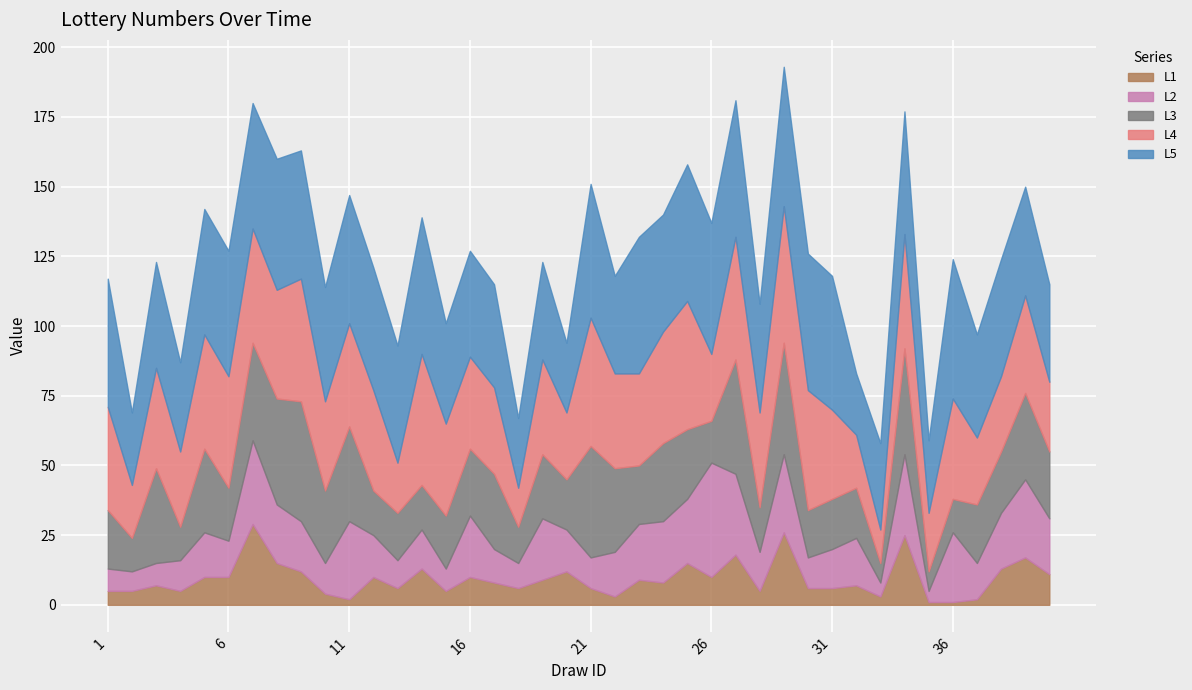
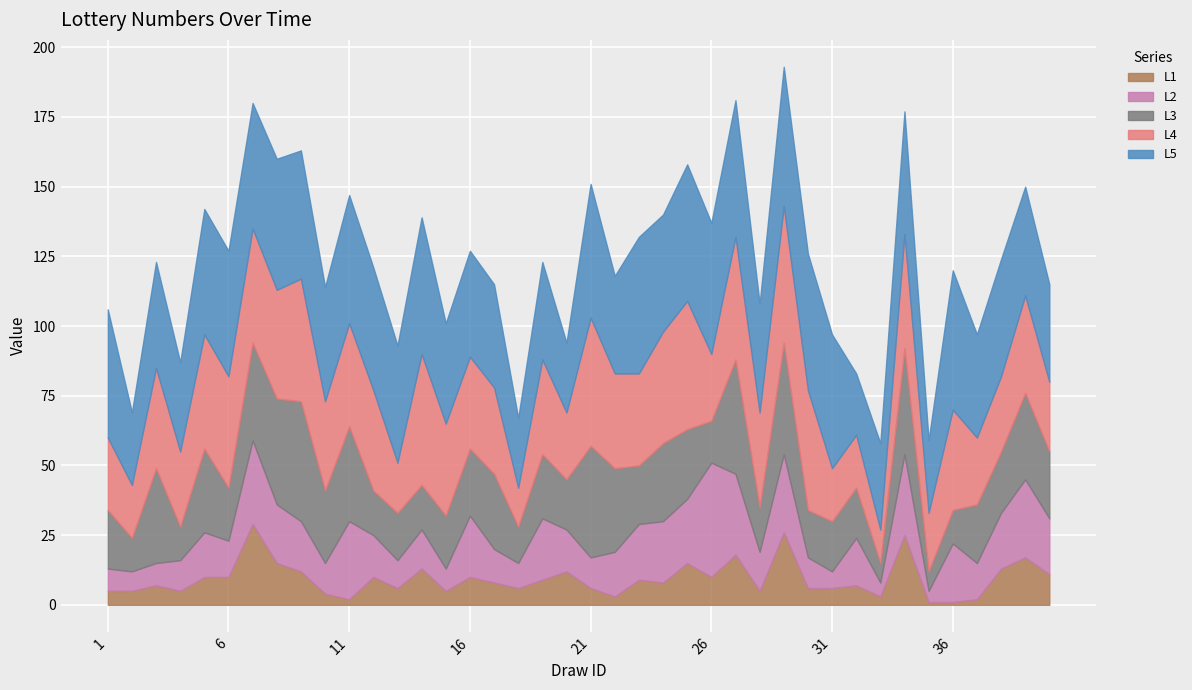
  {
    "L1": {
      "1": 5,
      "6": 10,
      "11": 2,
      "16": 10,
      "21": 6,
      "26": 10,
      "31": 6,
      "36": 1
    },
    "L2": {
      "1": 8,
      "6": 13,
      "11": 28,
      "16": 22,
      "21": 11,
      "26": 41,
-     "31": 14,
-     "36": 25
+     "31": 6,
+     "36": 21
    },
    "L3": {
      "1": 21,
      "6": 19,
      "11": 34,
      "16": 24,
      "21": 40,
      "26": 15,
      "31": 18,
      "36": 12
    },
    "L4": {
-     "1": 37,
+     "1": 26,
      "6": 40,
      "11": 37,
      "16": 33,
      "21": 46,
      "26": 24,
-     "31": 32,
+     "31": 19,
      "36": 36
    },
    "L5": {
      "1": 46,
      "6": 45,
      "11": 46,
      "16": 38,
      "21": 48,
      "26": 47,
      "31": 48,
      "36": 50
    }
  }
